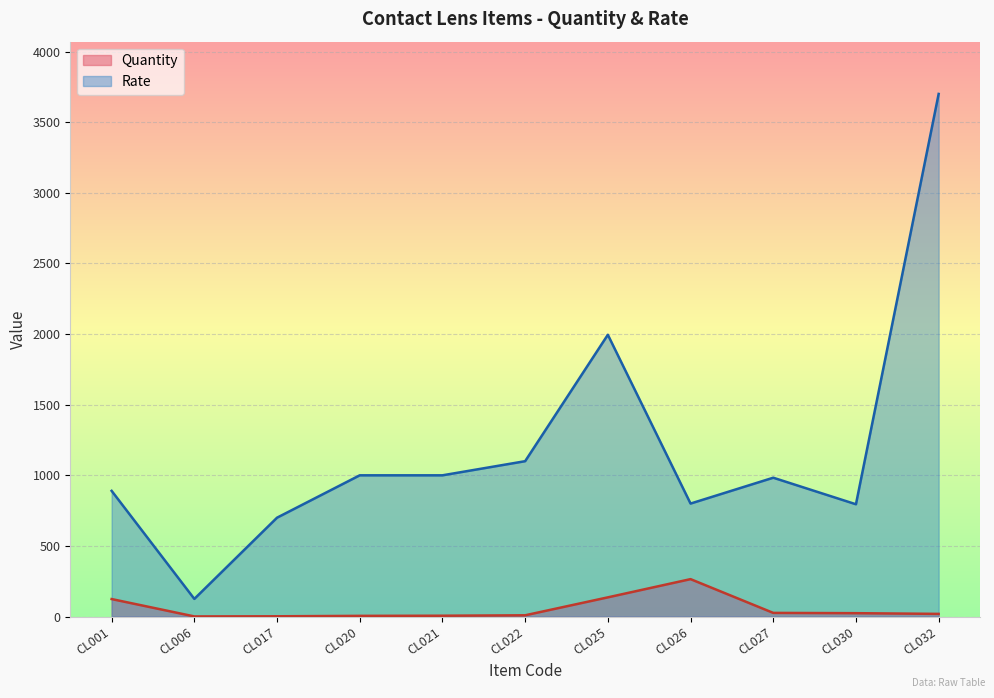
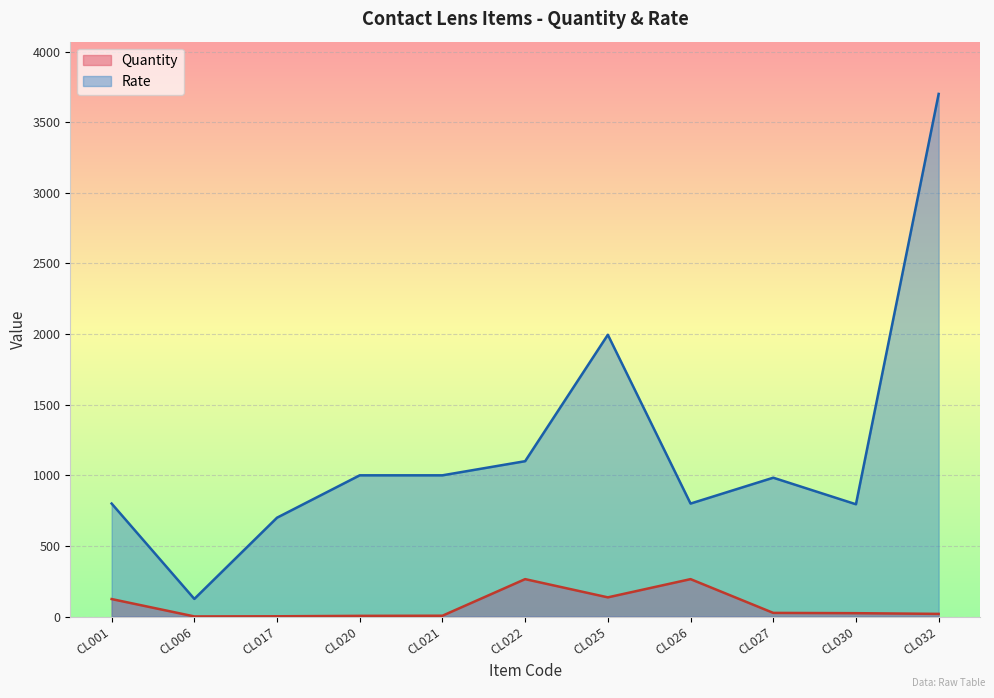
  {
    "Quantity": {
      "CL001": 120,
      "CL006": 0,
      "CL017": 0,
      "CL020": 10,
      "CL021": 10,
-     "CL022": 10,
+     "CL022": 270,
      "CL025": 140,
      "CL026": 270,
      "CL027": 30,
      "CL030": 20,
      "CL032": 20
    },
    "Rate": {
-     "CL001": 890,
+     "CL001": 800,
      "CL006": 130,
      "CL017": 700,
      "CL020": 1000,
      "CL021": 1000,
      "CL022": 1100,
      "CL025": 2000,
      "CL026": 800,
      "CL027": 980,
      "CL030": 800,
      "CL032": 3700
    }
  }
